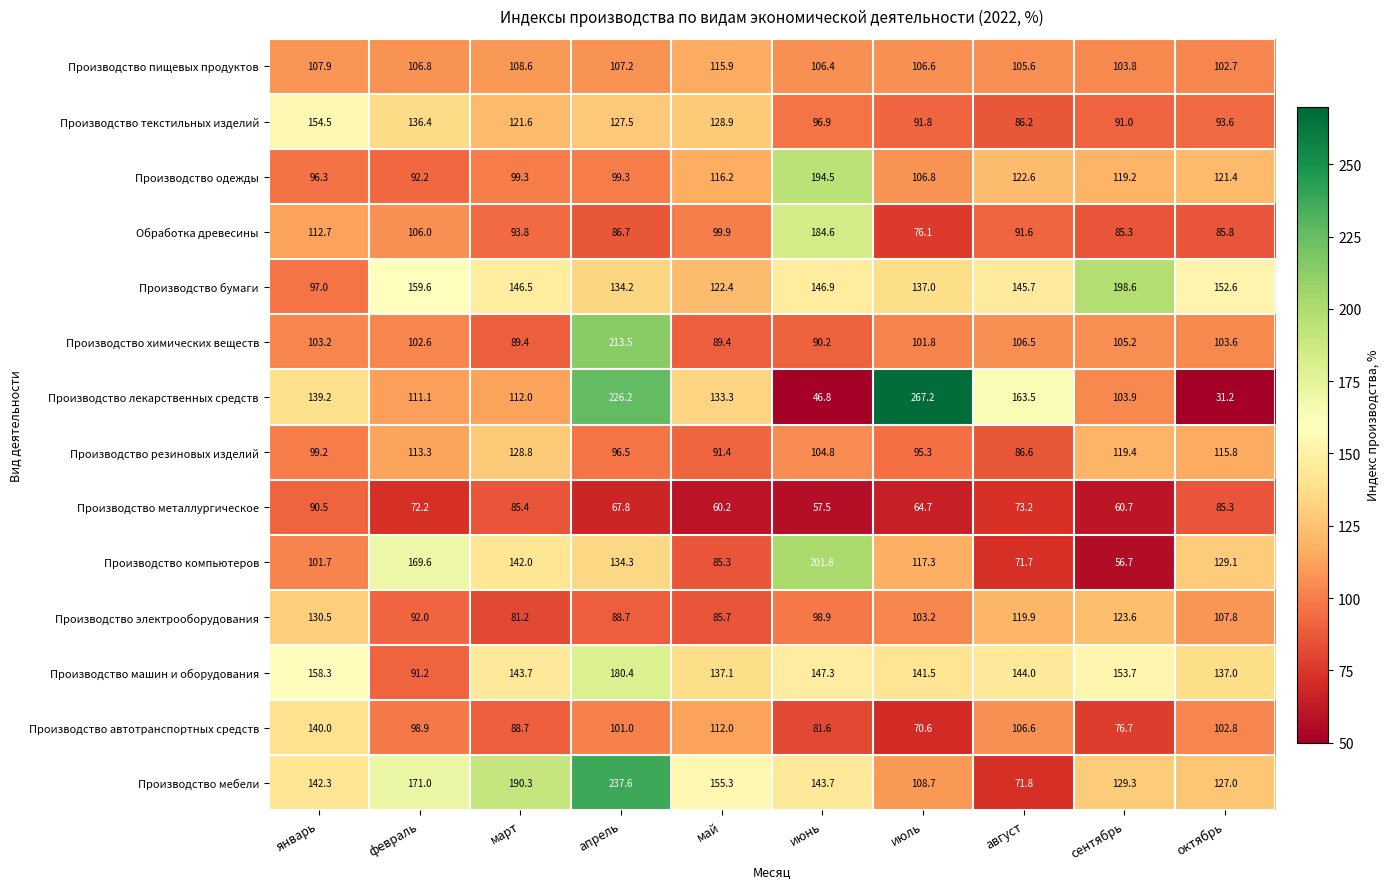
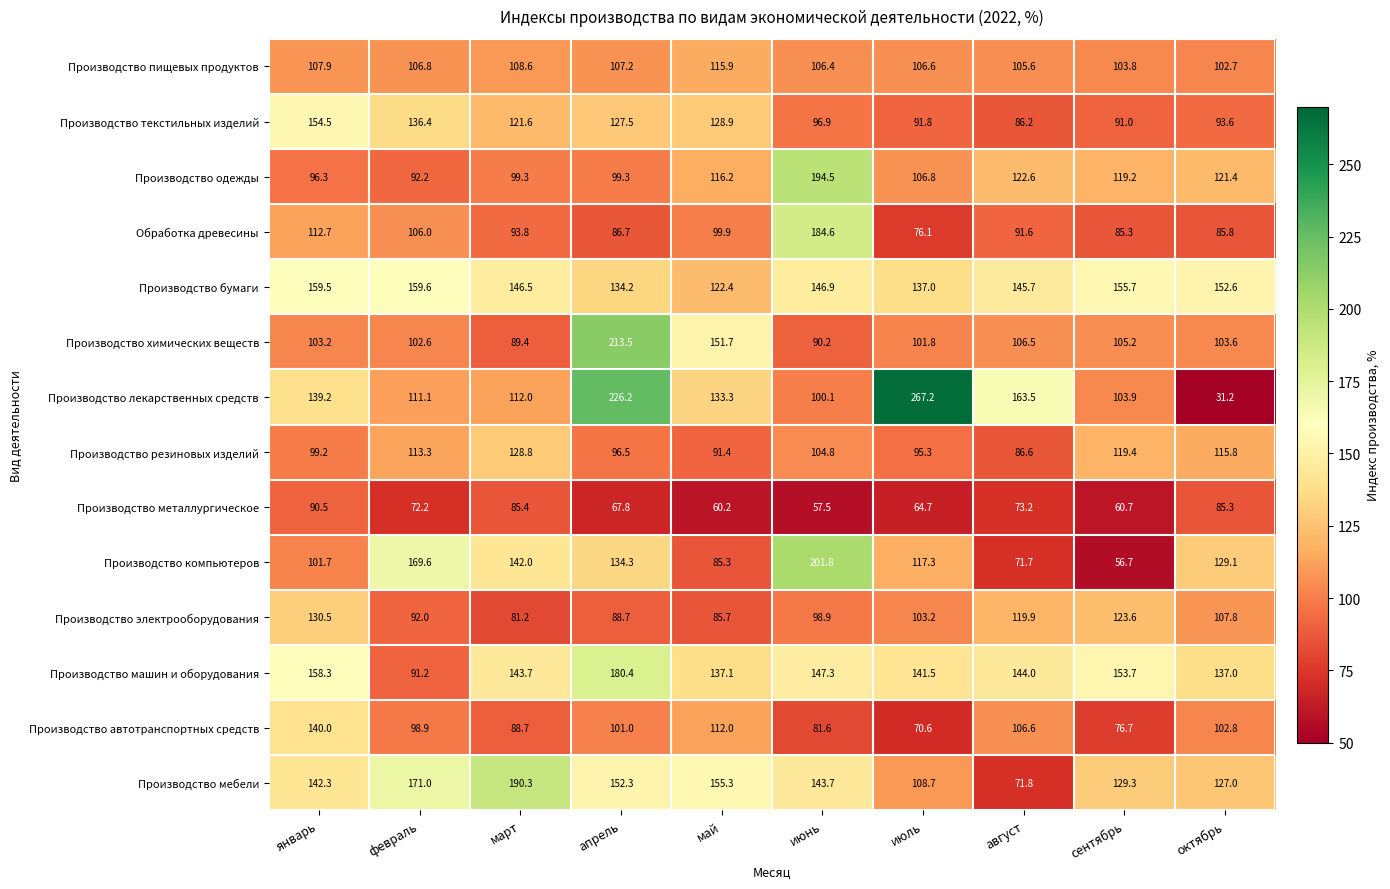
  {
    "Производство пищевых продуктов": {
      "январь": 107.9,
      "февраль": 106.8,
      "март": 108.6,
      "апрель": 107.2,
      "май": 115.9,
      "июнь": 106.4,
      "июль": 106.6,
      "август": 105.6,
      "сентябрь": 103.8,
      "октябрь": 102.7
    },
    "Производство текстильных изделий": {
      "январь": 154.5,
      "февраль": 136.4,
      "март": 121.6,
      "апрель": 127.5,
      "май": 128.9,
      "июнь": 96.9,
      "июль": 91.8,
      "август": 86.2,
      "сентябрь": 91.0,
      "октябрь": 93.6
    },
    "Производство одежды": {
      "январь": 96.3,
      "февраль": 92.2,
      "март": 99.3,
      "апрель": 99.3,
      "май": 116.2,
      "июнь": 194.5,
      "июль": 106.8,
      "август": 122.6,
      "сентябрь": 119.2,
      "октябрь": 121.4
    },
    "Обработка древесины": {
      "январь": 112.7,
      "февраль": 106.0,
      "март": 93.8,
      "апрель": 86.7,
      "май": 99.9,
      "июнь": 184.6,
      "июль": 76.1,
      "август": 91.6,
      "сентябрь": 85.3,
      "октябрь": 85.8
    },
    "Производство бумаги": {
-     "январь": 97.0,
+     "январь": 159.5,
      "февраль": 159.6,
      "март": 146.5,
      "апрель": 134.2,
      "май": 122.4,
      "июнь": 146.9,
      "июль": 137.0,
      "август": 145.7,
-     "сентябрь": 198.6,
+     "сентябрь": 155.7,
      "октябрь": 152.6
    },
    "Производство химических веществ": {
      "январь": 103.2,
      "февраль": 102.6,
      "март": 89.4,
      "апрель": 213.5,
-     "май": 89.4,
+     "май": 151.7,
      "июнь": 90.2,
      "июль": 101.8,
      "август": 106.5,
      "сентябрь": 105.2,
      "октябрь": 103.6
    },
    "Производство лекарственных средств": {
      "январь": 139.2,
      "февраль": 111.1,
      "март": 112.0,
      "апрель": 226.2,
      "май": 133.3,
-     "июнь": 46.8,
+     "июнь": 100.1,
      "июль": 267.2,
      "август": 163.5,
      "сентябрь": 103.9,
      "октябрь": 31.2
    },
    "Производство резиновых изделий": {
      "январь": 99.2,
      "февраль": 113.3,
      "март": 128.8,
      "апрель": 96.5,
      "май": 91.4,
      "июнь": 104.8,
      "июль": 95.3,
      "август": 86.6,
      "сентябрь": 119.4,
      "октябрь": 115.8
    },
    "Производство металлургическое": {
      "январь": 90.5,
      "февраль": 72.2,
      "март": 85.4,
      "апрель": 67.8,
      "май": 60.2,
      "июнь": 57.5,
      "июль": 64.7,
      "август": 73.2,
      "сентябрь": 60.7,
      "октябрь": 85.3
    },
    "Производство компьютеров": {
      "январь": 101.7,
      "февраль": 169.6,
      "март": 142.0,
      "апрель": 134.3,
      "май": 85.3,
      "июнь": 201.8,
      "июль": 117.3,
      "август": 71.7,
      "сентябрь": 56.7,
      "октябрь": 129.1
    },
    "Производство электрооборудования": {
      "январь": 130.5,
      "февраль": 92.0,
      "март": 81.2,
      "апрель": 88.7,
      "май": 85.7,
      "июнь": 98.9,
      "июль": 103.2,
      "август": 119.9,
      "сентябрь": 123.6,
      "октябрь": 107.8
    },
    "Производство машин и оборудования": {
      "январь": 158.3,
      "февраль": 91.2,
      "март": 143.7,
      "апрель": 180.4,
      "май": 137.1,
      "июнь": 147.3,
      "июль": 141.5,
      "август": 144.0,
      "сентябрь": 153.7,
      "октябрь": 137.0
    },
    "Производство автотранспортных средств": {
      "январь": 140.0,
      "февраль": 98.9,
      "март": 88.7,
      "апрель": 101.0,
      "май": 112.0,
      "июнь": 81.6,
      "июль": 70.6,
      "август": 106.6,
      "сентябрь": 76.7,
      "октябрь": 102.8
    },
    "Производство мебели": {
      "январь": 142.3,
      "февраль": 171.0,
      "март": 190.3,
-     "апрель": 237.6,
+     "апрель": 152.3,
      "май": 155.3,
      "июнь": 143.7,
      "июль": 108.7,
      "август": 71.8,
      "сентябрь": 129.3,
      "октябрь": 127.0
    }
  }
